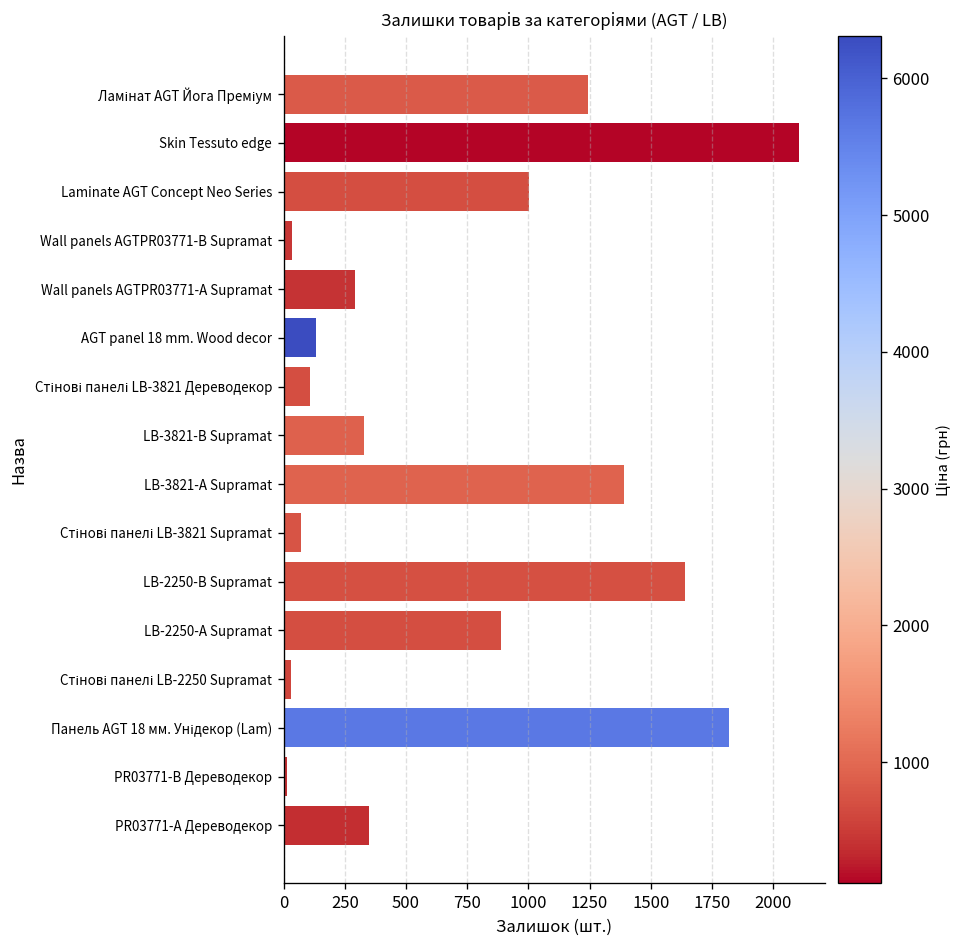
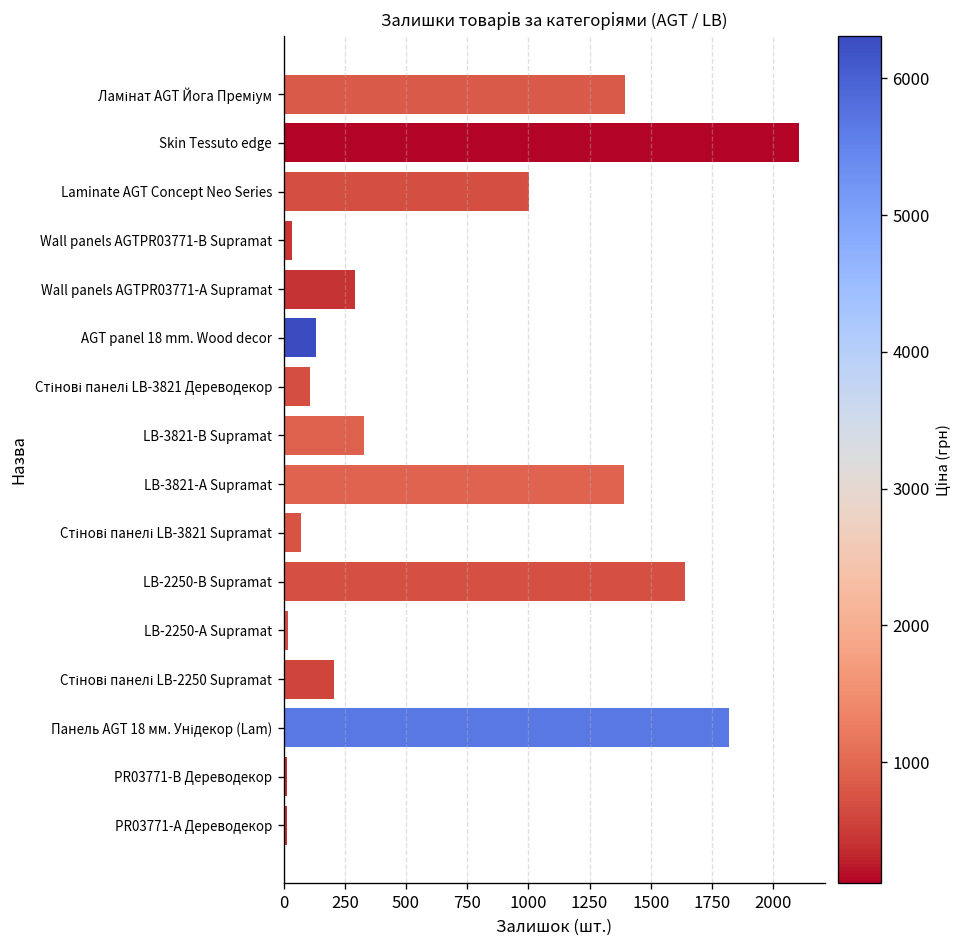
  {
-   "Ламінат AGT Йога Преміум": 1240,
+   "Ламінат AGT Йога Преміум": 1400,
    "Skin Tessuto edge": 2110,
    "Laminate AGT Concept Neo Series": 1000,
    "Wall panels AGTPR03771-B Supramat": 40,
    "Wall panels AGTPR03771-А Supramat": 290,
    "AGT panel 18 mm. Wood decor": 130,
    "Стінові панелі LB-3821 Дереводекор": 110,
    "LB-3821-В Supramat": 330,
    "LB-3821-А Supramat": 1390,
    "Стінові панелі LB-3821 Supramat": 70,
    "LB-2250-В Supramat": 1640,
-   "LB-2250-А Supramat": 890,
-   "Стінові панелі LB-2250 Supramat": 30,
+   "LB-2250-А Supramat": 20,
+   "Стінові панелі LB-2250 Supramat": 200,
    "Панель AGT 18 мм. Унідекор (Lam)": 1820,
    "PR03771-B Дереводекор": 20,
-   "PR03771-А Дереводекор": 350
+   "PR03771-А Дереводекор": 20
  }
